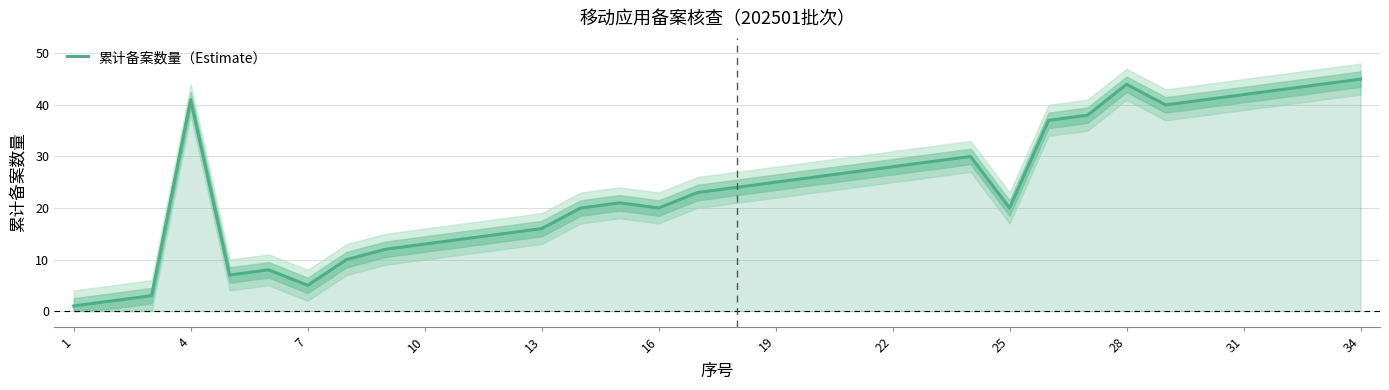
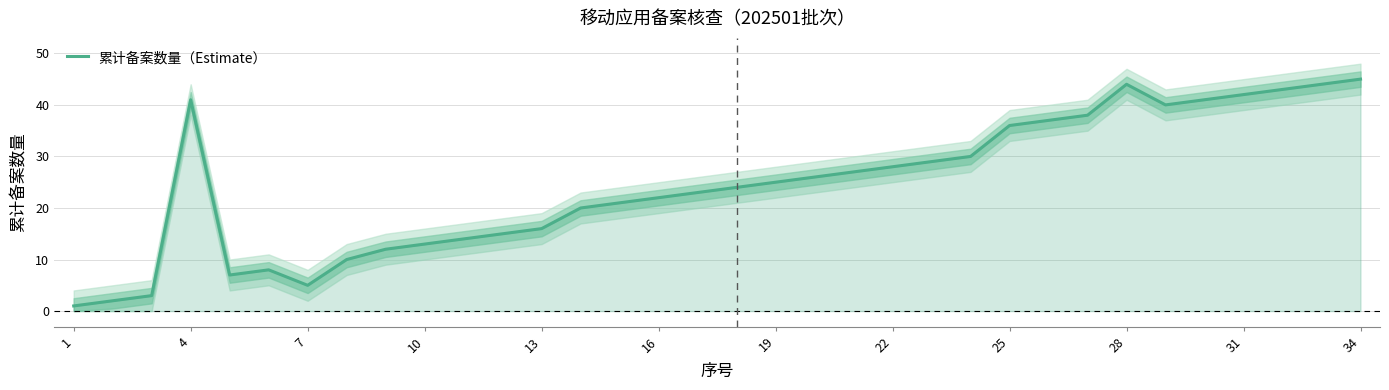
  {
    "累计备案数量（Estimate）": {
      "1": 1,
      "4": 41,
      "7": 5,
      "10": 13,
      "13": 16,
-     "16": 20,
+     "16": 22,
      "19": 25,
      "22": 28,
-     "25": 20,
+     "25": 36,
      "28": 44,
      "31": 42,
      "34": 45
    }
  }
